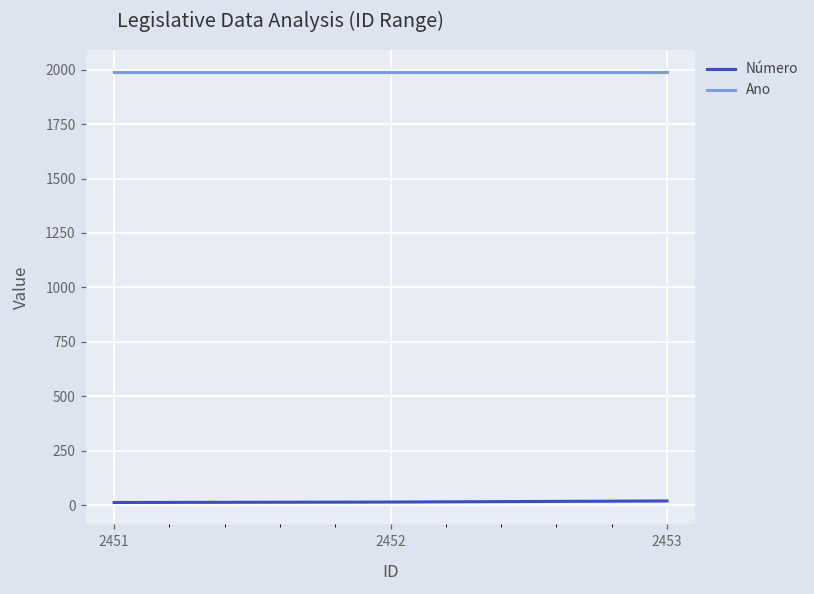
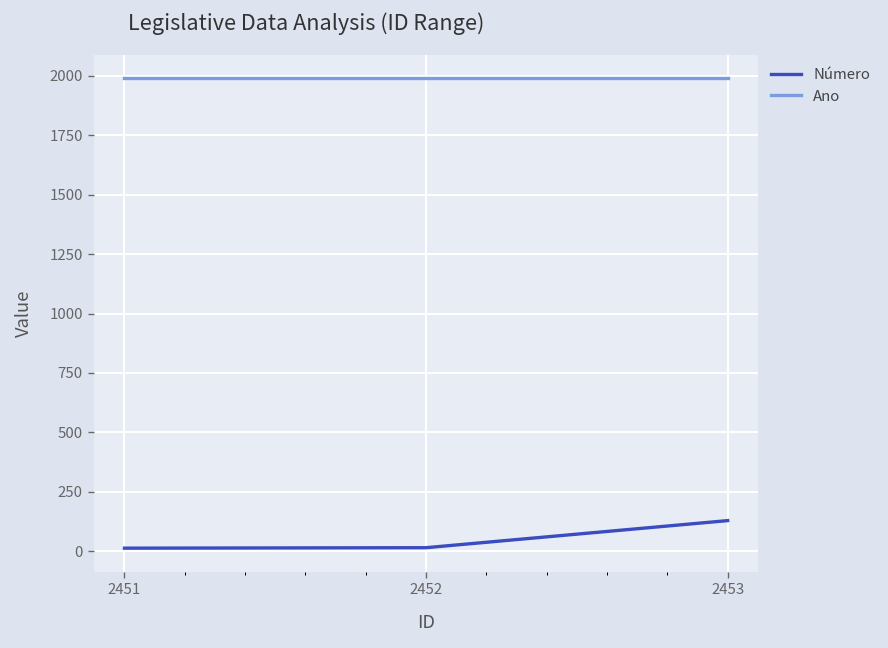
  {
    "Número": {
      "2451": 10,
      "2452": 10,
-     "2453": 20
+     "2453": 130
    },
    "Ano": {
      "2451": 1990,
      "2452": 1990,
      "2453": 1990
    }
  }
